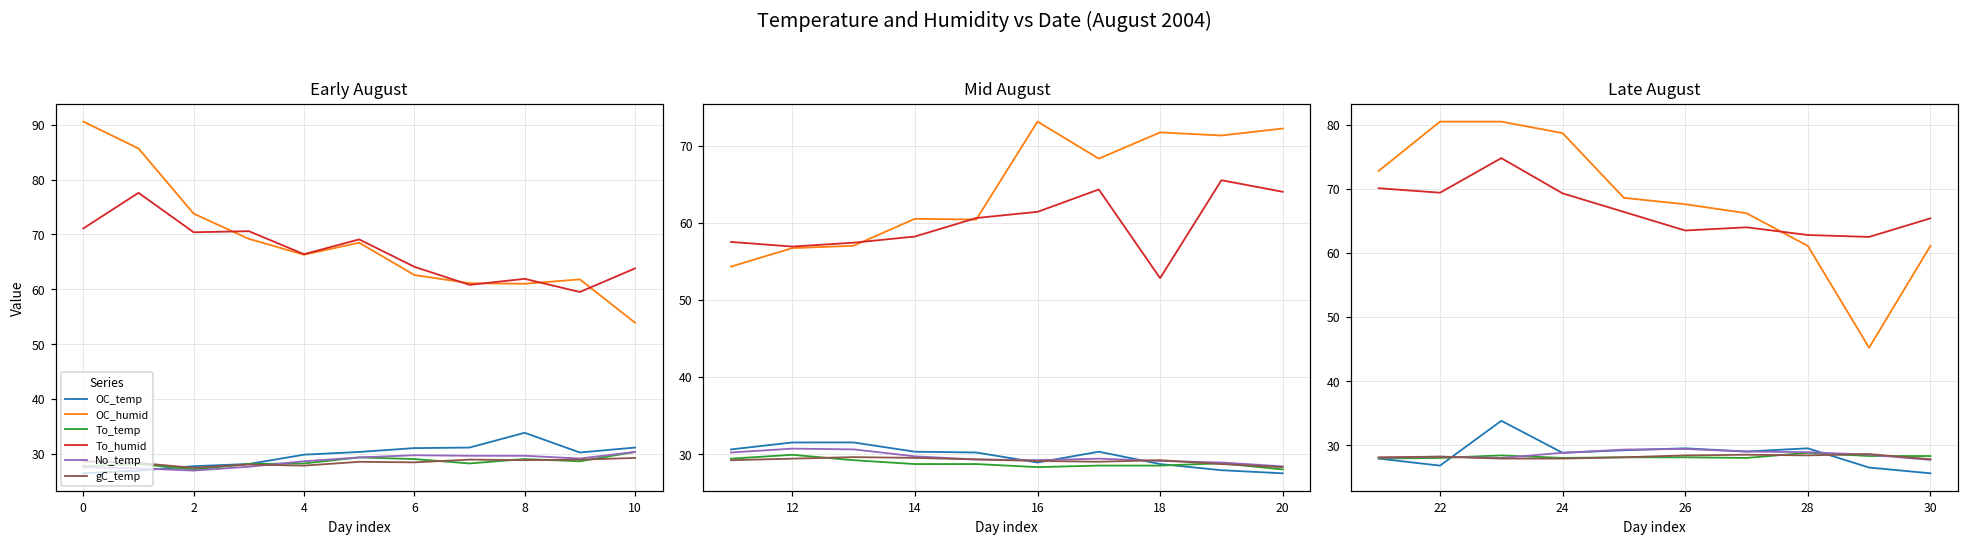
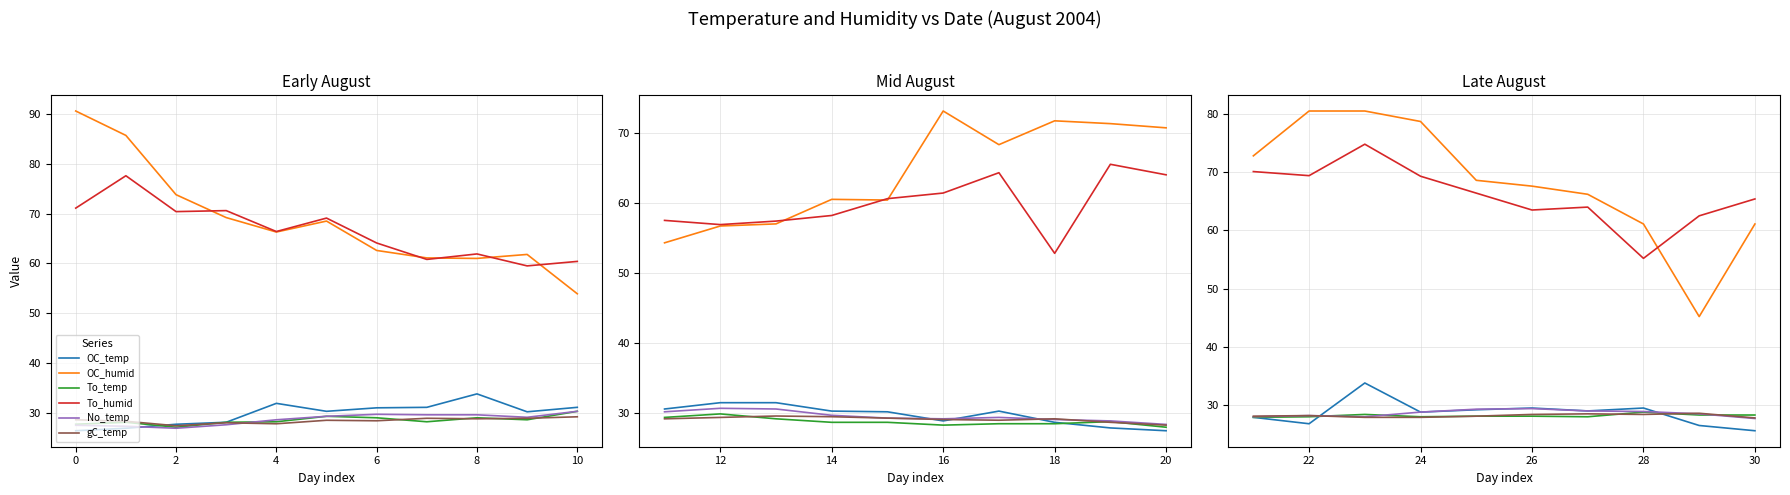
  {
    "Early August": {
      "OC_temp": {
-       "4": 30,
+       "4": 32,
        "6": 31,
        "8": 34,
        "10": 31
      },
      "OC_humid": {
        "0": 91,
        "2": 74,
        "6": 63,
        "8": 61,
        "10": 54
      },
      "To_temp": {
        "6": 29
      },
      "To_humid": {
        "0": 71,
        "2": 70,
        "6": 64,
        "8": 62,
-       "10": 64
+       "10": 60
      },
      "No_temp": {
        "6": 30,
        "8": 30
      },
      "gC_temp": {
        "6": 28,
        "10": 29
      }
    },
    "Mid August": {
      "OC_temp": {
        "12": 32,
        "14": 30,
        "20": 28
      },
      "OC_humid": {
        "14": 61,
        "16": 73,
        "18": 72,
-       "20": 72
+       "20": 71
      },
      "To_temp": {
        "12": 30,
        "14": 29,
        "16": 28
      },
      "To_humid": {
        "14": 58,
        "16": 61,
        "18": 53,
        "20": 64
      },
      "No_temp": {
        "12": 31
      },
      "gC_temp": {
        "12": 29
      }
    },
    "Late August": {
      "OC_temp": {
        "22": 27,
        "28": 30,
        "30": 26
      },
      "OC_humid": {
        "22": 81,
        "24": 79,
        "26": 68,
        "28": 61,
        "30": 61
      },
      "To_temp": {
        "30": 28
      },
      "To_humid": {
        "22": 69,
        "24": 69,
        "26": 64,
-       "28": 63,
+       "28": 55,
        "30": 65
      }
    }
  }
